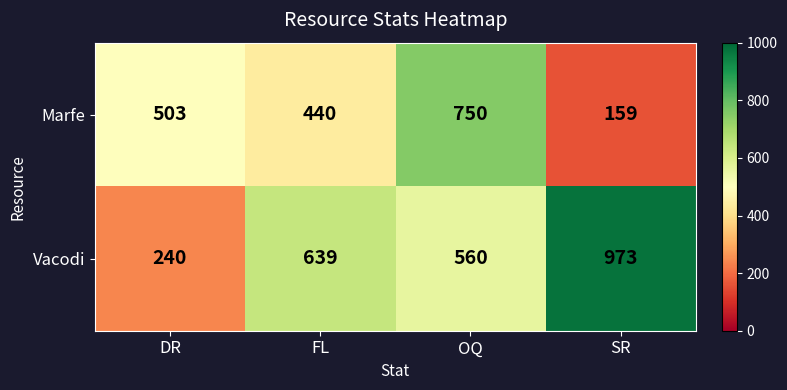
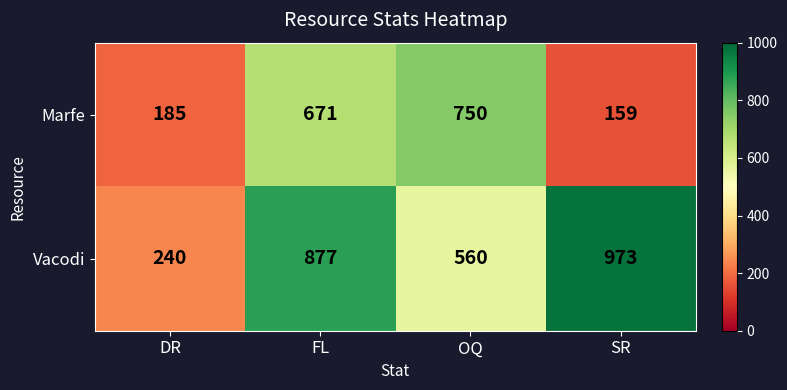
  {
    "Marfe": {
-     "DR": 503,
-     "FL": 440,
+     "DR": 185,
+     "FL": 671,
      "OQ": 750,
      "SR": 159
    },
    "Vacodi": {
      "DR": 240,
-     "FL": 639,
+     "FL": 877,
      "OQ": 560,
      "SR": 973
    }
  }
